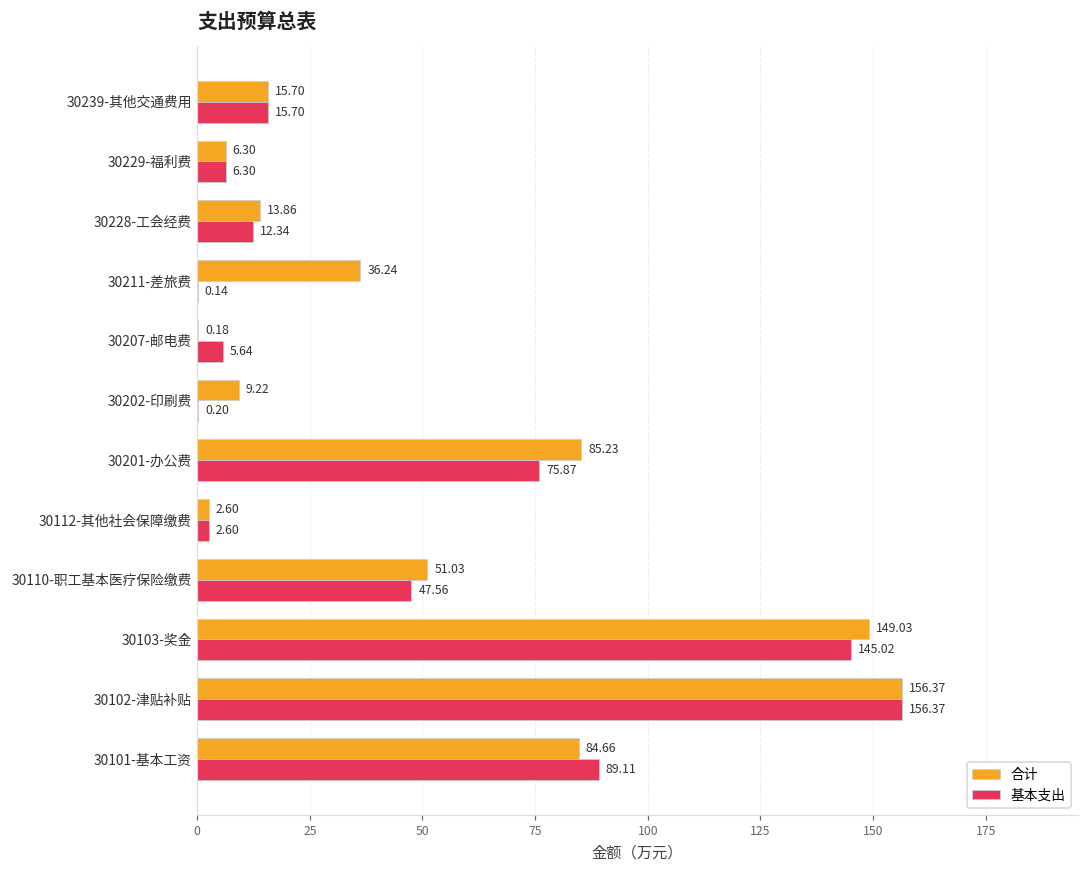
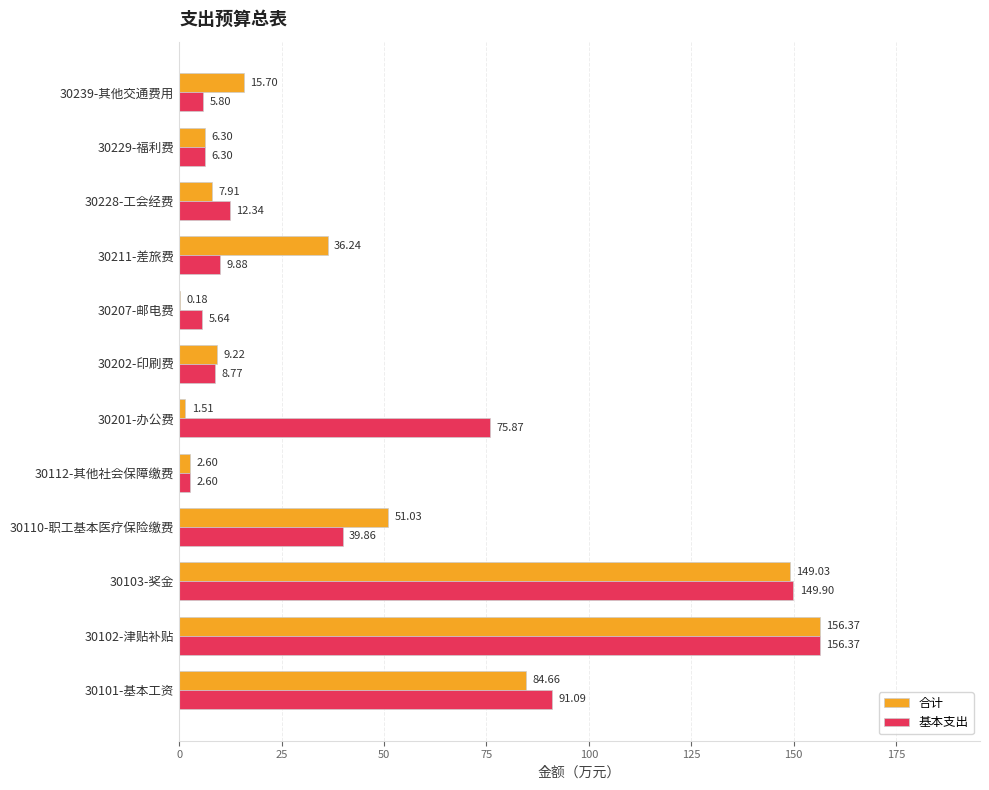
  {
    "合计": {
      "30239-其他交通费用": 15.70,
      "30229-福利费": 6.30,
-     "30228-工会经费": 13.86,
+     "30228-工会经费": 7.91,
      "30211-差旅费": 36.24,
      "30207-邮电费": 0.18,
      "30202-印刷费": 9.22,
-     "30201-办公费": 85.23,
+     "30201-办公费": 1.51,
      "30112-其他社会保障缴费": 2.60,
      "30110-职工基本医疗保险缴费": 51.03,
      "30103-奖金": 149.03,
      "30102-津贴补贴": 156.37,
      "30101-基本工资": 84.66
    },
    "基本支出": {
-     "30239-其他交通费用": 15.70,
+     "30239-其他交通费用": 5.80,
      "30229-福利费": 6.30,
      "30228-工会经费": 12.34,
-     "30211-差旅费": 0.14,
+     "30211-差旅费": 9.88,
      "30207-邮电费": 5.64,
-     "30202-印刷费": 0.20,
+     "30202-印刷费": 8.77,
      "30201-办公费": 75.87,
      "30112-其他社会保障缴费": 2.60,
-     "30110-职工基本医疗保险缴费": 47.56,
-     "30103-奖金": 145.02,
+     "30110-职工基本医疗保险缴费": 39.86,
+     "30103-奖金": 149.90,
      "30102-津贴补贴": 156.37,
-     "30101-基本工资": 89.11
+     "30101-基本工资": 91.09
    }
  }
